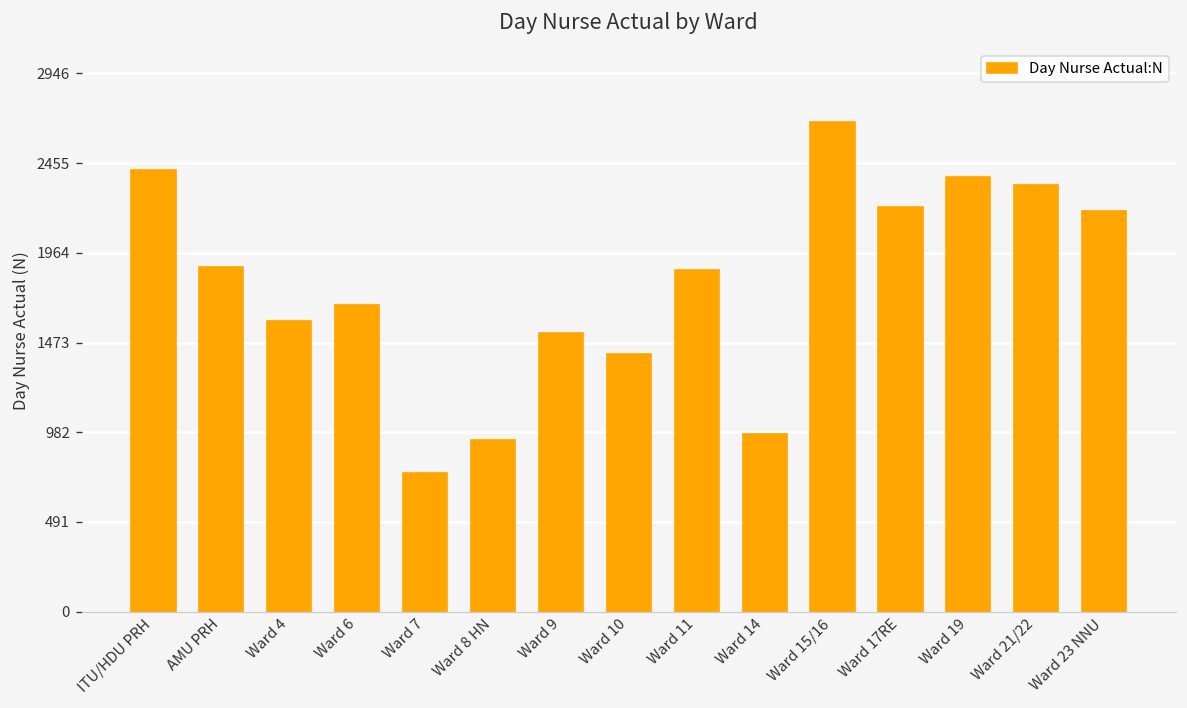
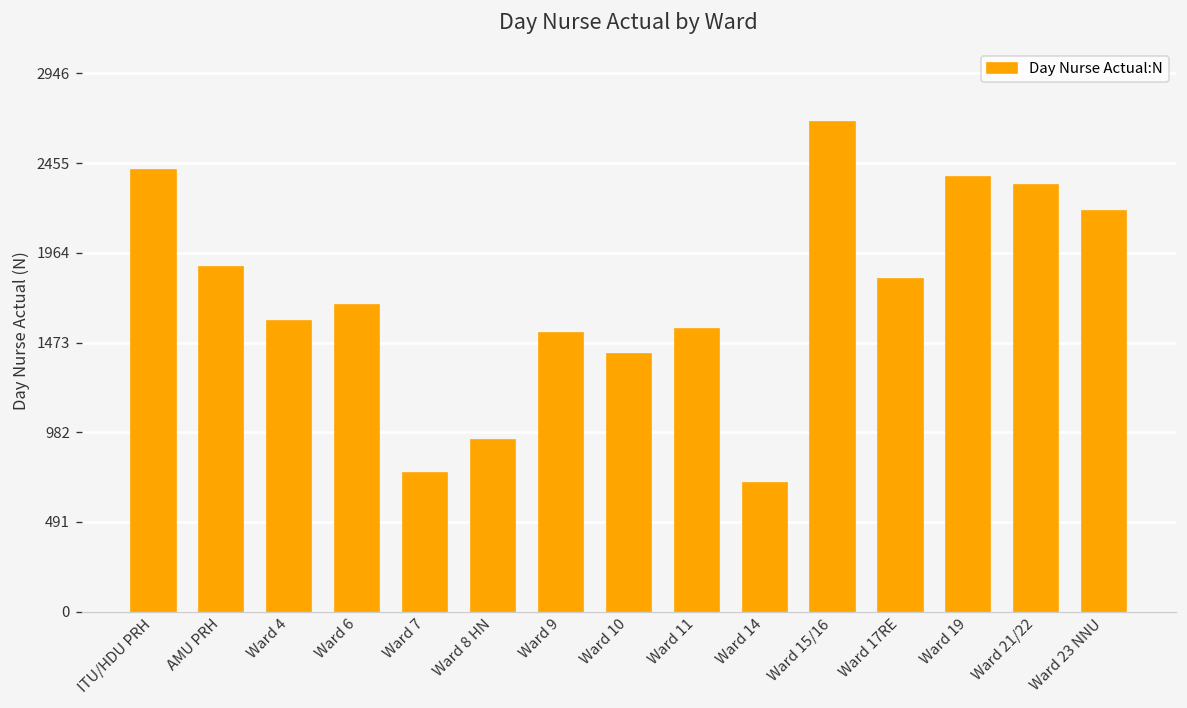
  {
    "ITU/HDU PRH": 2420,
    "AMU PRH": 1880,
    "Ward 4": 1590,
    "Ward 6": 1680,
    "Ward 7": 760,
    "Ward 8 HN": 940,
    "Ward 9": 1520,
    "Ward 10": 1410,
-   "Ward 11": 1870,
-   "Ward 14": 970,
+   "Ward 11": 1550,
+   "Ward 14": 700,
    "Ward 15/16": 2680,
-   "Ward 17RE": 2220,
+   "Ward 17RE": 1820,
    "Ward 19": 2380,
    "Ward 21/22": 2340,
    "Ward 23 NNU": 2190
  }
